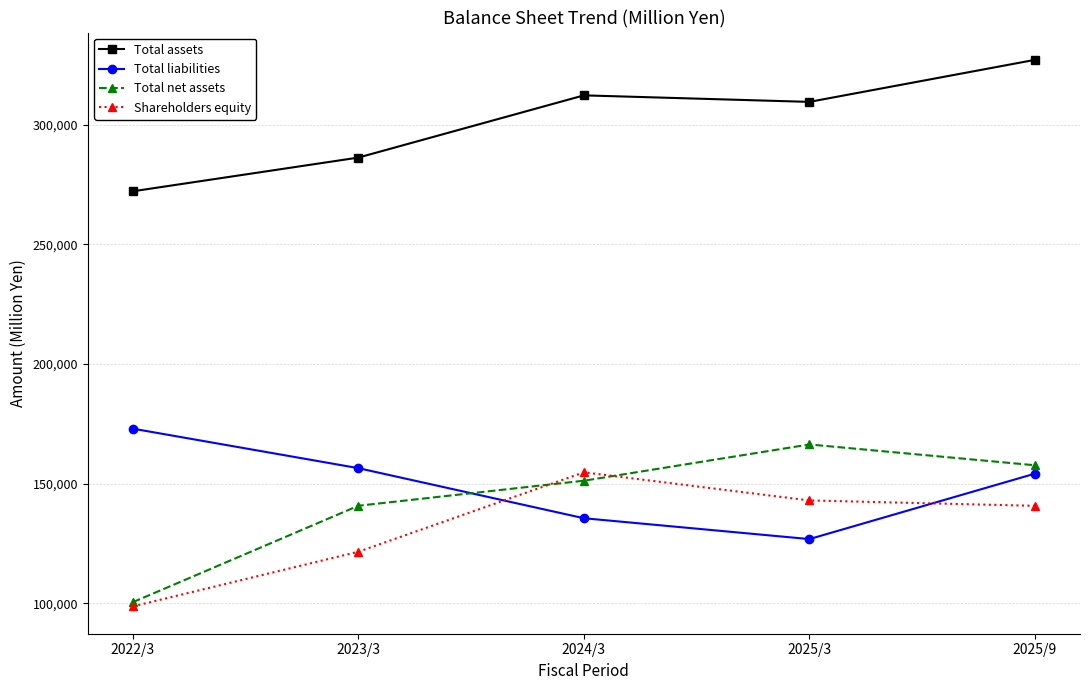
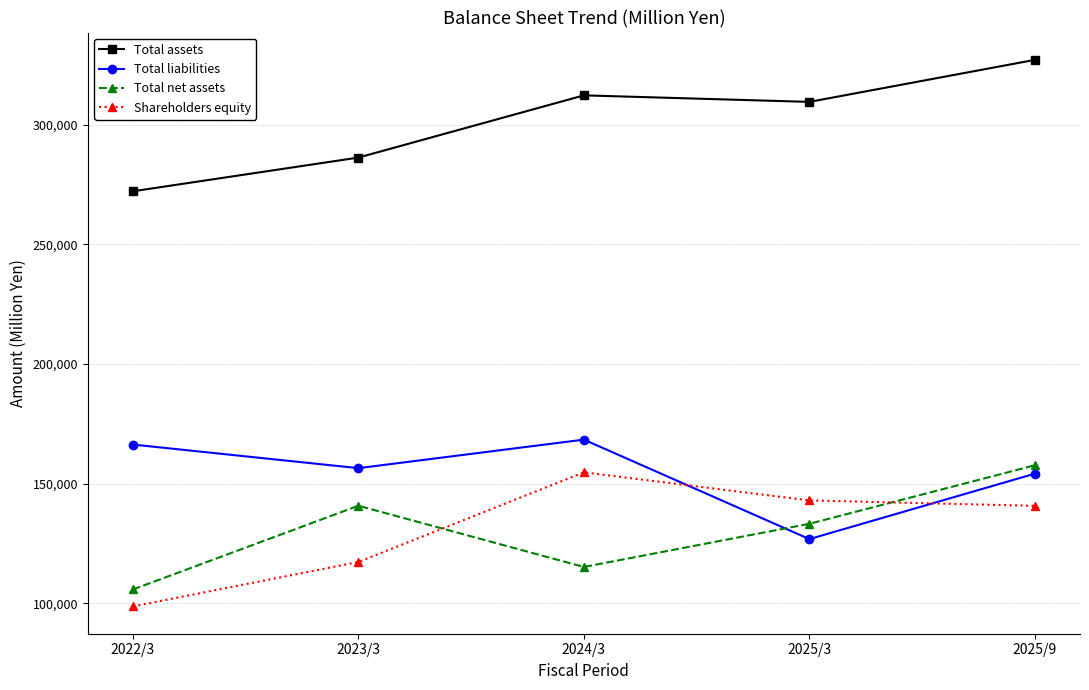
  {
    "Total assets": {
      "2022/3": "272,000",
      "2023/3": "286,000",
      "2024/3": "312,000",
      "2025/3": "309,000",
      "2025/9": "327,000"
    },
    "Total liabilities": {
-     "2022/3": "173,000",
+     "2022/3": "166,000",
      "2023/3": "156,000",
-     "2024/3": "136,000",
+     "2024/3": "168,000",
      "2025/3": "127,000",
      "2025/9": "154,000"
    },
    "Total net assets": {
-     "2022/3": "100,000",
+     "2022/3": "106,000",
      "2023/3": "141,000",
-     "2024/3": "151,000",
-     "2025/3": "166,000",
+     "2024/3": "115,000",
+     "2025/3": "133,000",
      "2025/9": "158,000"
    },
    "Shareholders equity": {
      "2022/3": "99,000",
-     "2023/3": "122,000",
+     "2023/3": "117,000",
      "2024/3": "155,000",
      "2025/3": "143,000",
      "2025/9": "141,000"
    }
  }
